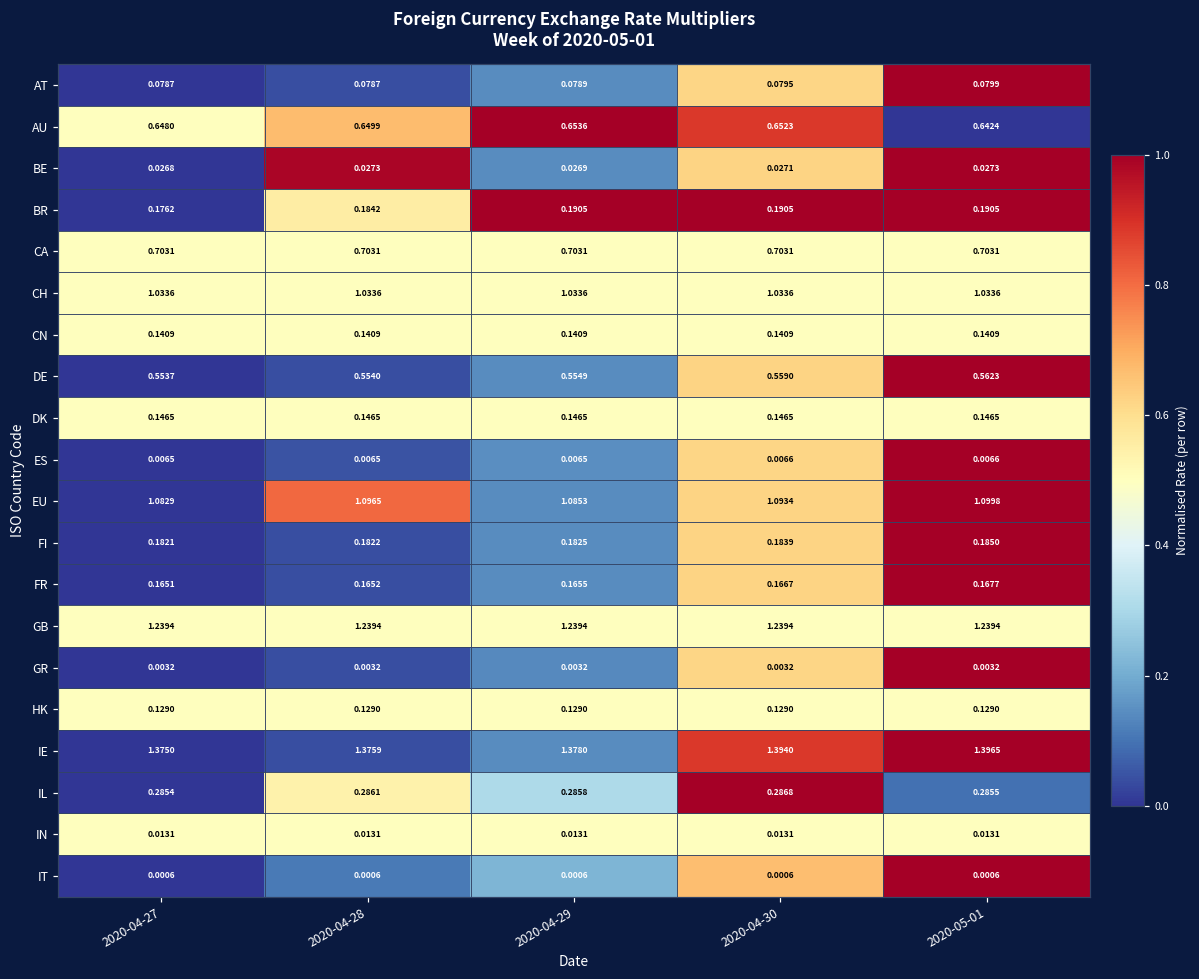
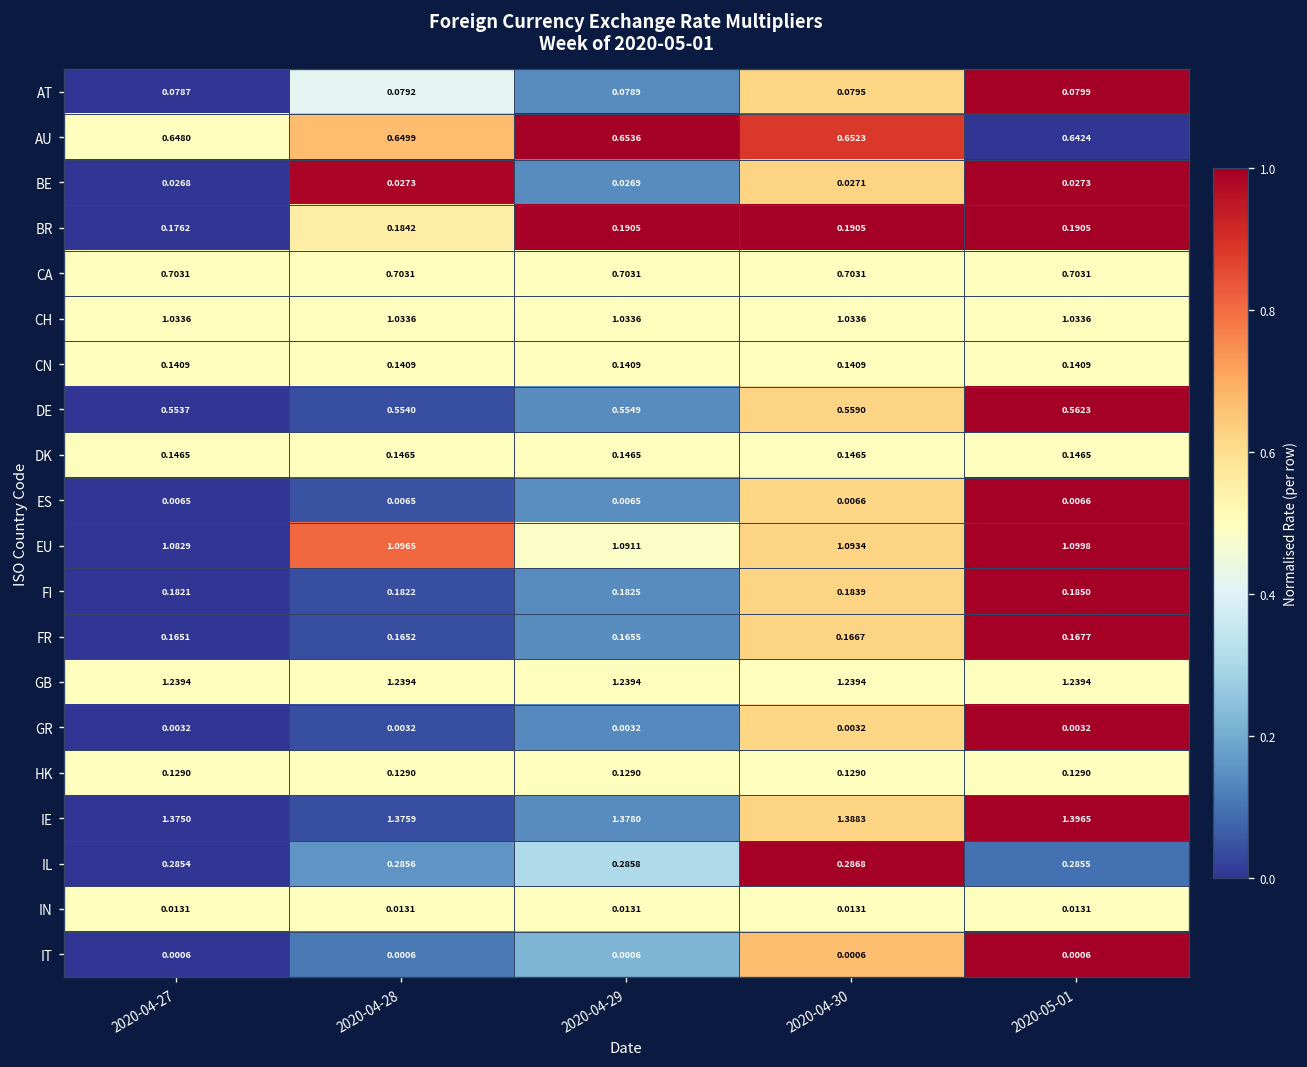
  {
    "AT": {
      "2020-04-27": 0.0787,
-     "2020-04-28": 0.0787,
+     "2020-04-28": 0.0792,
      "2020-04-29": 0.0789,
      "2020-04-30": 0.0795,
      "2020-05-01": 0.0799
    },
    "AU": {
      "2020-04-27": 0.6480,
      "2020-04-28": 0.6499,
      "2020-04-29": 0.6536,
      "2020-04-30": 0.6523,
      "2020-05-01": 0.6424
    },
    "BE": {
      "2020-04-27": 0.0268,
      "2020-04-28": 0.0273,
      "2020-04-29": 0.0269,
      "2020-04-30": 0.0271,
      "2020-05-01": 0.0273
    },
    "BR": {
      "2020-04-27": 0.1762,
      "2020-04-28": 0.1842,
      "2020-04-29": 0.1905,
      "2020-04-30": 0.1905,
      "2020-05-01": 0.1905
    },
    "CA": {
      "2020-04-27": 0.7031,
      "2020-04-28": 0.7031,
      "2020-04-29": 0.7031,
      "2020-04-30": 0.7031,
      "2020-05-01": 0.7031
    },
    "CH": {
      "2020-04-27": 1.0336,
      "2020-04-28": 1.0336,
      "2020-04-29": 1.0336,
      "2020-04-30": 1.0336,
      "2020-05-01": 1.0336
    },
    "CN": {
      "2020-04-27": 0.1409,
      "2020-04-28": 0.1409,
      "2020-04-29": 0.1409,
      "2020-04-30": 0.1409,
      "2020-05-01": 0.1409
    },
    "DE": {
      "2020-04-27": 0.5537,
      "2020-04-28": 0.5540,
      "2020-04-29": 0.5549,
      "2020-04-30": 0.5590,
      "2020-05-01": 0.5623
    },
    "DK": {
      "2020-04-27": 0.1465,
      "2020-04-28": 0.1465,
      "2020-04-29": 0.1465,
      "2020-04-30": 0.1465,
      "2020-05-01": 0.1465
    },
    "ES": {
      "2020-04-27": 0.0065,
      "2020-04-28": 0.0065,
      "2020-04-29": 0.0065,
      "2020-04-30": 0.0066,
      "2020-05-01": 0.0066
    },
    "EU": {
      "2020-04-27": 1.0829,
      "2020-04-28": 1.0965,
-     "2020-04-29": 1.0853,
+     "2020-04-29": 1.0911,
      "2020-04-30": 1.0934,
      "2020-05-01": 1.0998
    },
    "FI": {
      "2020-04-27": 0.1821,
      "2020-04-28": 0.1822,
      "2020-04-29": 0.1825,
      "2020-04-30": 0.1839,
      "2020-05-01": 0.1850
    },
    "FR": {
      "2020-04-27": 0.1651,
      "2020-04-28": 0.1652,
      "2020-04-29": 0.1655,
      "2020-04-30": 0.1667,
      "2020-05-01": 0.1677
    },
    "GB": {
      "2020-04-27": 1.2394,
      "2020-04-28": 1.2394,
      "2020-04-29": 1.2394,
      "2020-04-30": 1.2394,
      "2020-05-01": 1.2394
    },
    "GR": {
      "2020-04-27": 0.0032,
      "2020-04-28": 0.0032,
      "2020-04-29": 0.0032,
      "2020-04-30": 0.0032,
      "2020-05-01": 0.0032
    },
    "HK": {
      "2020-04-27": 0.1290,
      "2020-04-28": 0.1290,
      "2020-04-29": 0.1290,
      "2020-04-30": 0.1290,
      "2020-05-01": 0.1290
    },
    "IE": {
      "2020-04-27": 1.3750,
      "2020-04-28": 1.3759,
      "2020-04-29": 1.3780,
-     "2020-04-30": 1.3940,
+     "2020-04-30": 1.3883,
      "2020-05-01": 1.3965
    },
    "IL": {
      "2020-04-27": 0.2854,
-     "2020-04-28": 0.2861,
+     "2020-04-28": 0.2856,
      "2020-04-29": 0.2858,
      "2020-04-30": 0.2868,
      "2020-05-01": 0.2855
    },
    "IN": {
      "2020-04-27": 0.0131,
      "2020-04-28": 0.0131,
      "2020-04-29": 0.0131,
      "2020-04-30": 0.0131,
      "2020-05-01": 0.0131
    },
    "IT": {
      "2020-04-27": 0.0006,
      "2020-04-28": 0.0006,
      "2020-04-29": 0.0006,
      "2020-04-30": 0.0006,
      "2020-05-01": 0.0006
    }
  }
